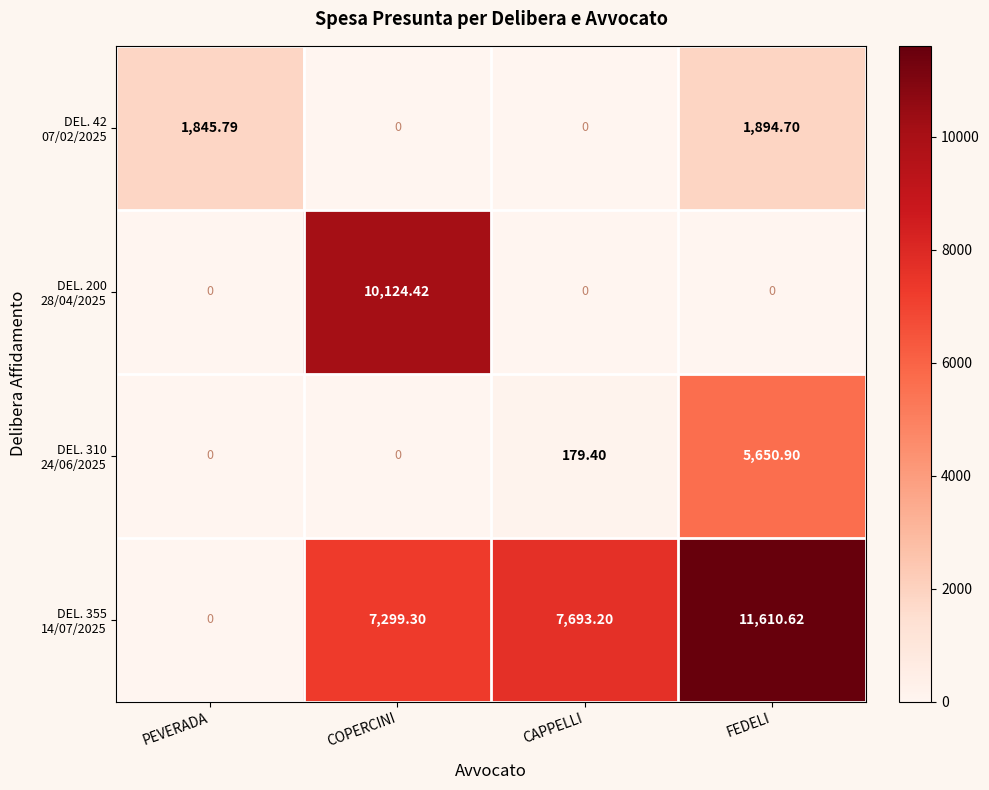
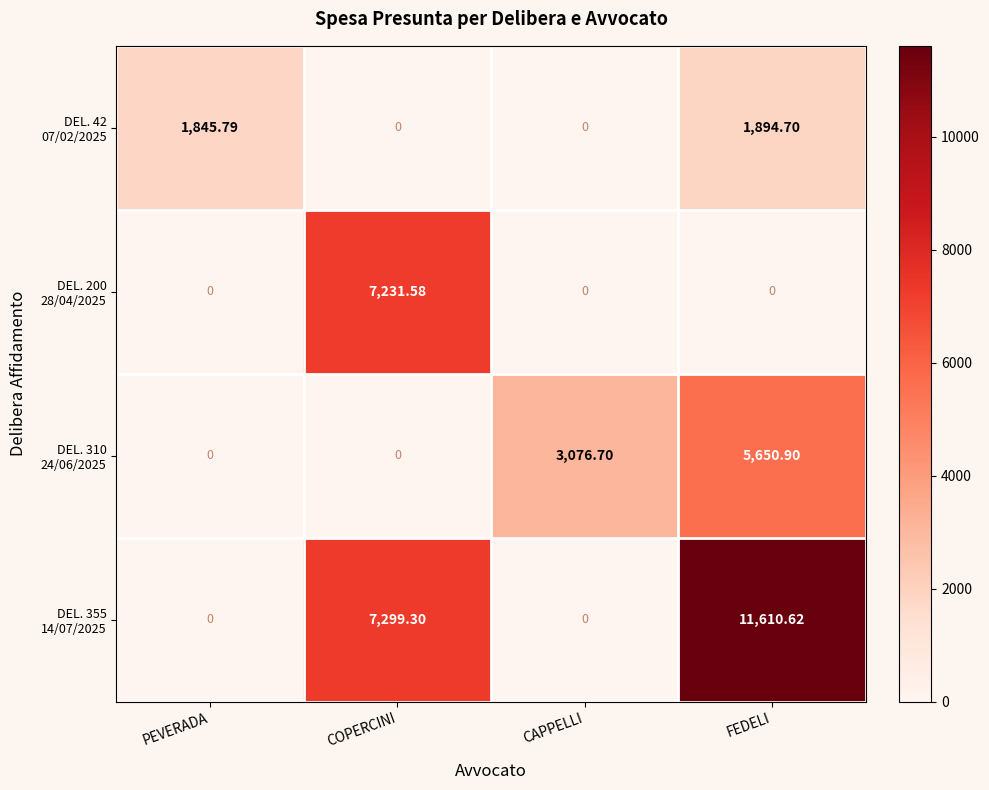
  {
    "DEL. 42 07/02/2025": {
      "PEVERADA": "1,845.79",
      "COPERCINI": "0",
      "CAPPELLI": "0",
      "FEDELI": "1,894.70"
    },
    "DEL. 200 28/04/2025": {
      "PEVERADA": "0",
-     "COPERCINI": "10,124.42",
+     "COPERCINI": "7,231.58",
      "CAPPELLI": "0",
      "FEDELI": "0"
    },
    "DEL. 310 24/06/2025": {
      "PEVERADA": "0",
      "COPERCINI": "0",
-     "CAPPELLI": "179.40",
+     "CAPPELLI": "3,076.70",
      "FEDELI": "5,650.90"
    },
    "DEL. 355 14/07/2025": {
      "PEVERADA": "0",
      "COPERCINI": "7,299.30",
-     "CAPPELLI": "7,693.20",
+     "CAPPELLI": "0",
      "FEDELI": "11,610.62"
    }
  }
